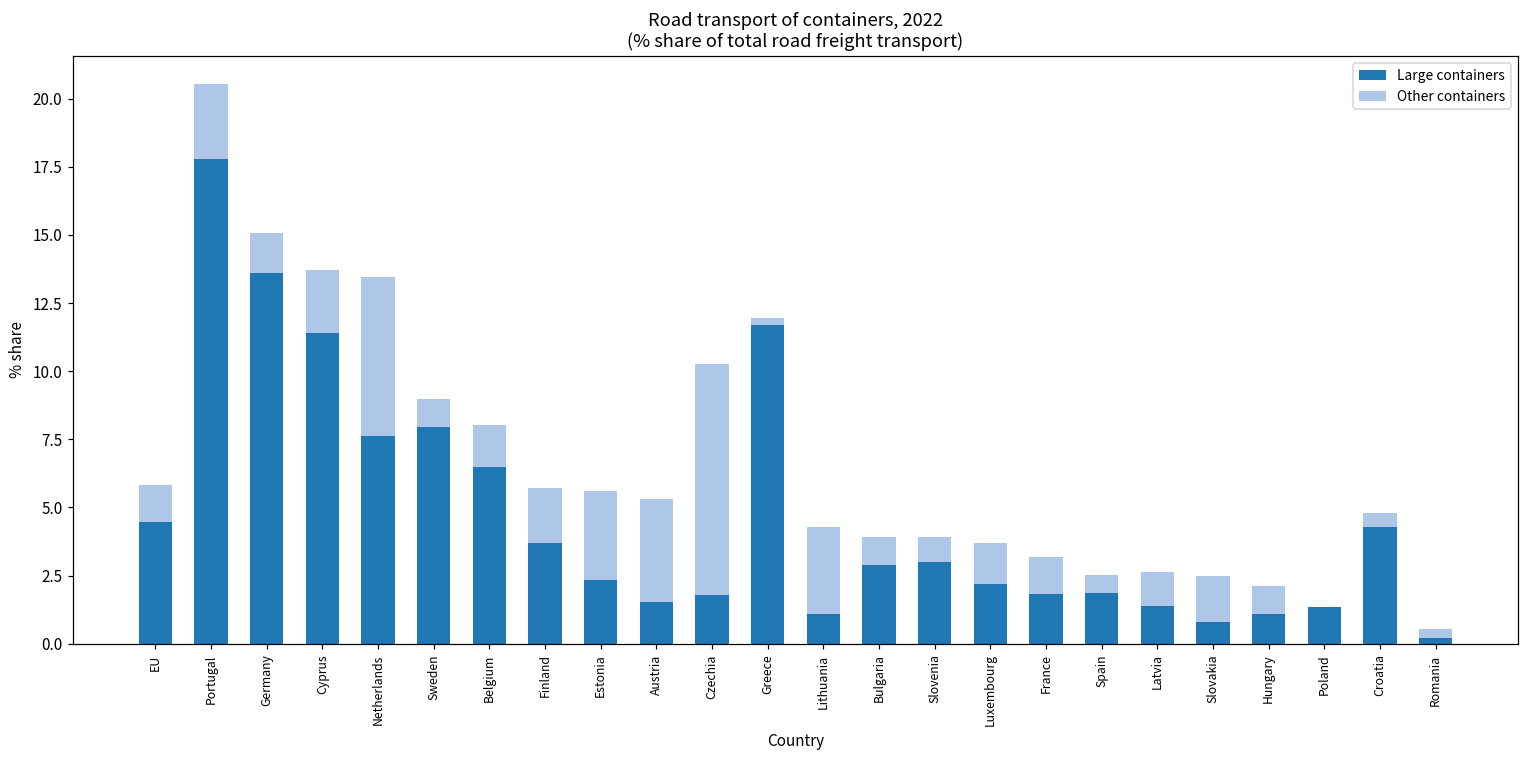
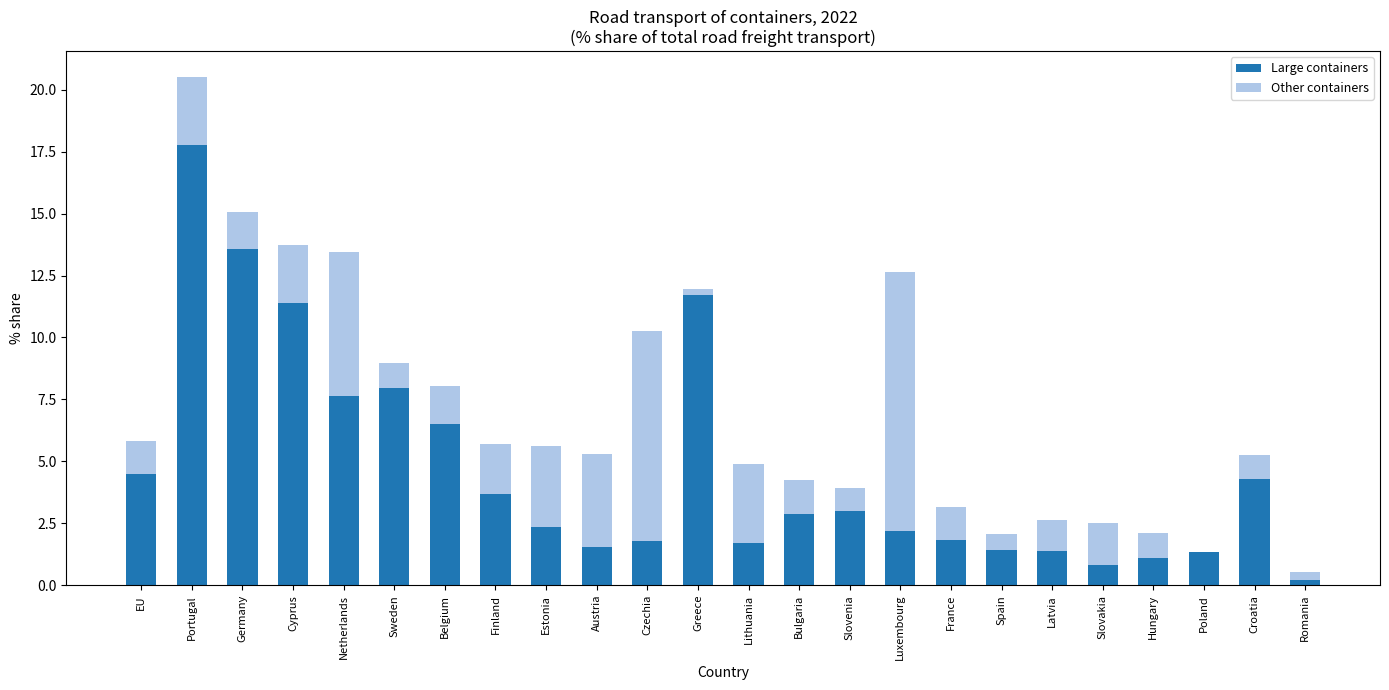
  {
    "Large containers": {
      "EU": 4.5,
      "Portugal": 17.8,
      "Germany": 13.6,
      "Cyprus": 11.4,
      "Netherlands": 7.6,
      "Sweden": 8.0,
      "Belgium": 6.5,
      "Finland": 3.7,
      "Estonia": 2.3,
      "Austria": 1.5,
      "Czechia": 1.8,
      "Greece": 11.7,
-     "Lithuania": 1.1,
+     "Lithuania": 1.7,
      "Bulgaria": 2.9,
      "Slovenia": 3.0,
      "Luxembourg": 2.2,
      "France": 1.8,
-     "Spain": 1.9,
+     "Spain": 1.4,
      "Latvia": 1.4,
      "Slovakia": 0.8,
      "Hungary": 1.1,
      "Poland": 1.3,
      "Croatia": 4.3,
      "Romania": 0.2
    },
    "Other containers": {
      "EU": 1.3,
      "Portugal": 2.8,
      "Germany": 1.5,
      "Cyprus": 2.3,
      "Netherlands": 5.8,
      "Sweden": 1.0,
      "Belgium": 1.5,
      "Finland": 2.0,
      "Estonia": 3.3,
      "Austria": 3.8,
      "Czechia": 8.5,
      "Greece": 0.3,
      "Lithuania": 3.2,
-     "Bulgaria": 1.0,
+     "Bulgaria": 1.3,
      "Slovenia": 0.9,
-     "Luxembourg": 1.5,
+     "Luxembourg": 10.5,
      "France": 1.3,
      "Spain": 0.7,
      "Latvia": 1.3,
      "Slovakia": 1.7,
      "Hungary": 1.0,
-     "Croatia": 0.5,
+     "Croatia": 1.0,
      "Romania": 0.3
    }
  }
